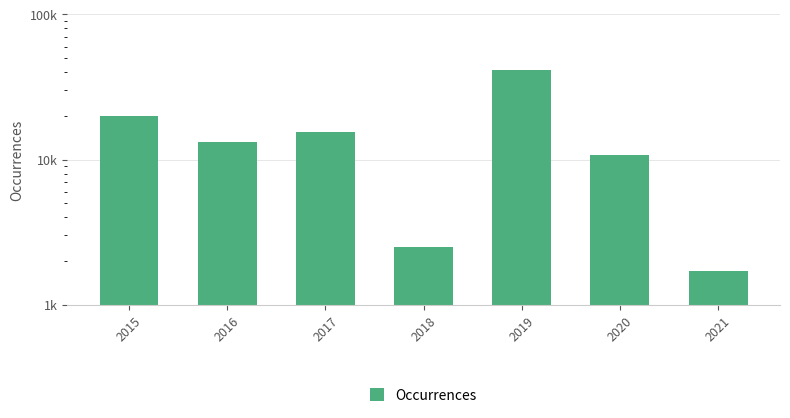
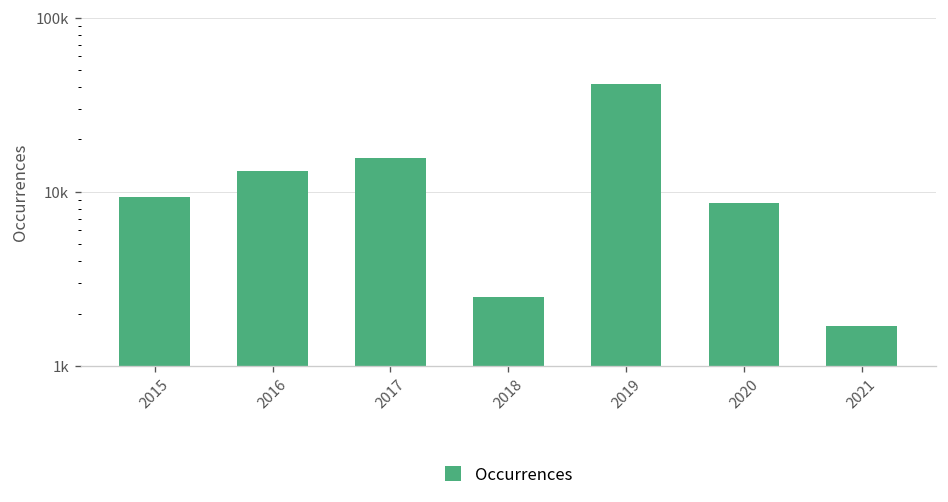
  {
-   "2015": 20000,
+   "2015": 9000,
    "2016": 13000,
    "2017": 16000,
    "2018": 2500,
    "2019": 42000,
-   "2020": 11000,
+   "2020": 9000,
    "2021": 1700
  }
